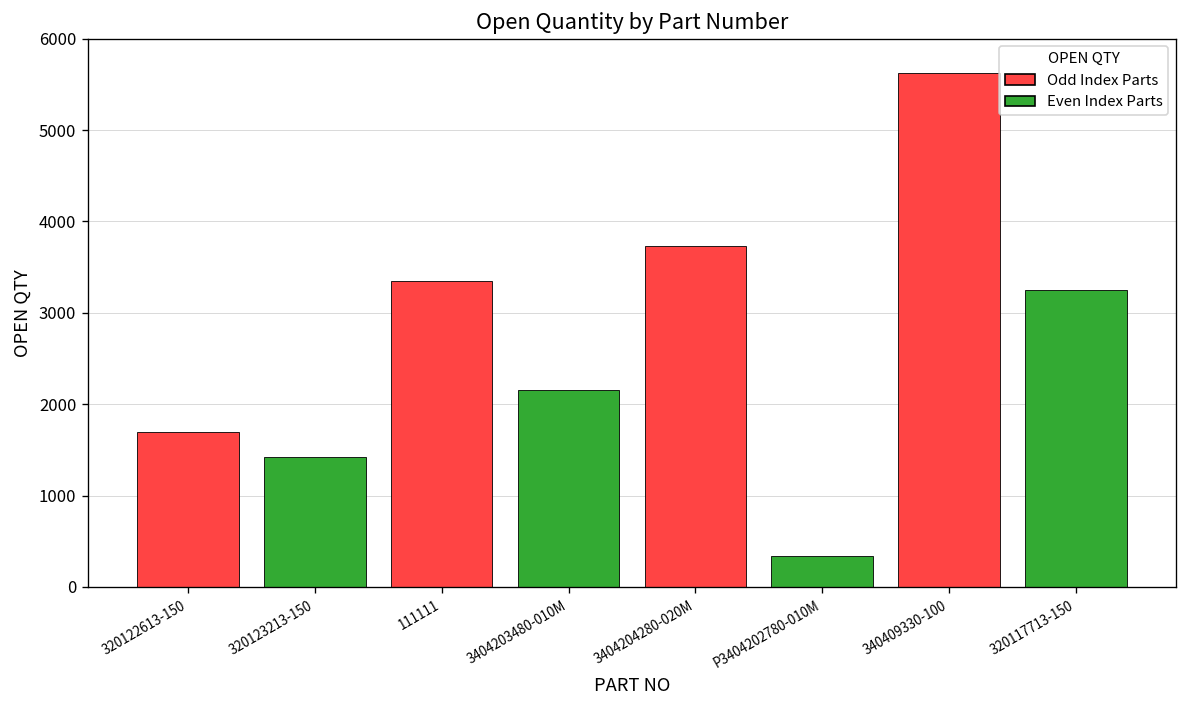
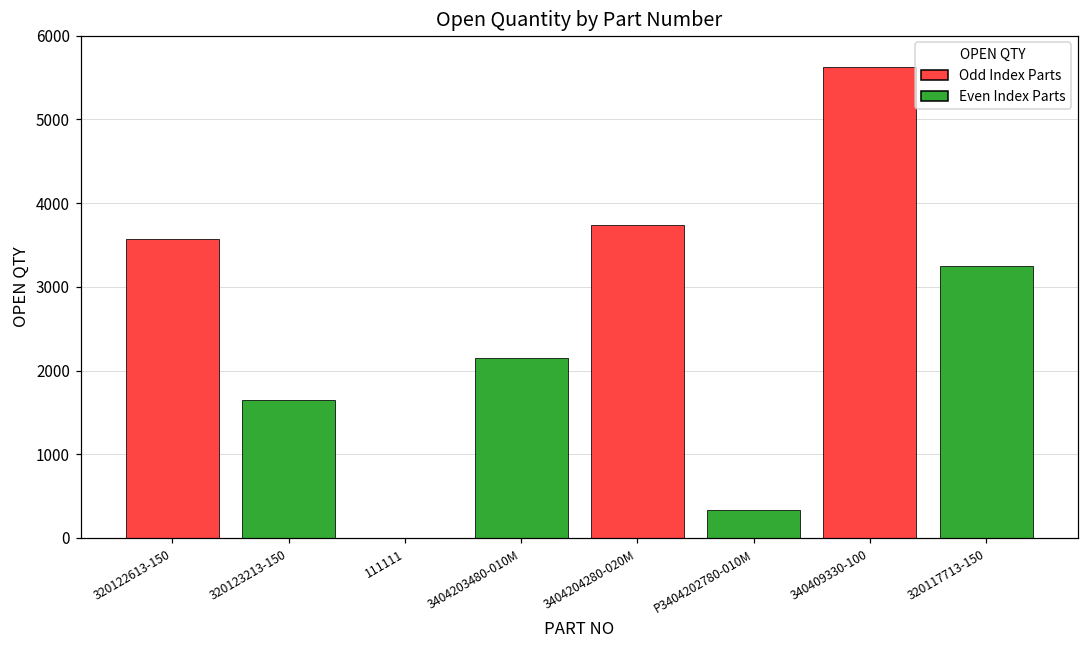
  {
-   "320122613-150": 1700,
-   "320123213-150": 1400,
-   "111111": 3400,
+   "320122613-150": 3600,
+   "320123213-150": 1600,
+   "111111": 0,
    "3404203480-010M": 2200,
    "3404204280-020M": 3700,
    "P3404202780-010M": 300,
    "340409330-100": 5600,
    "320117713-150": 3300
  }
